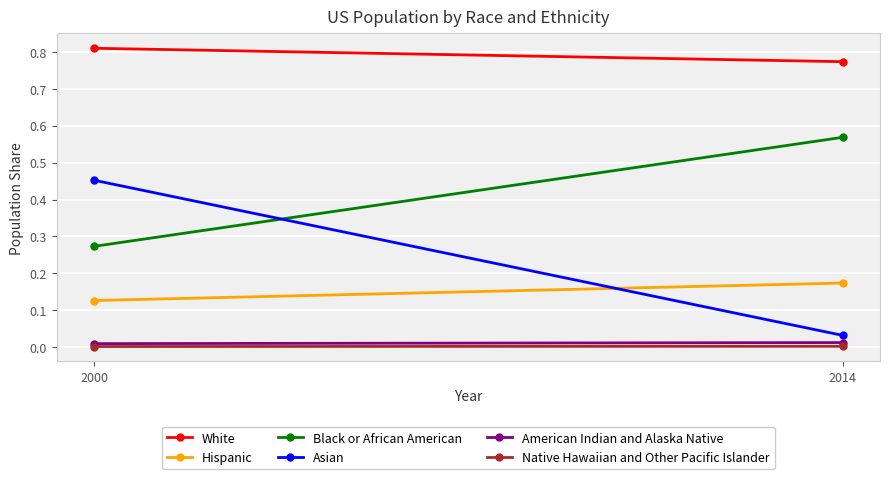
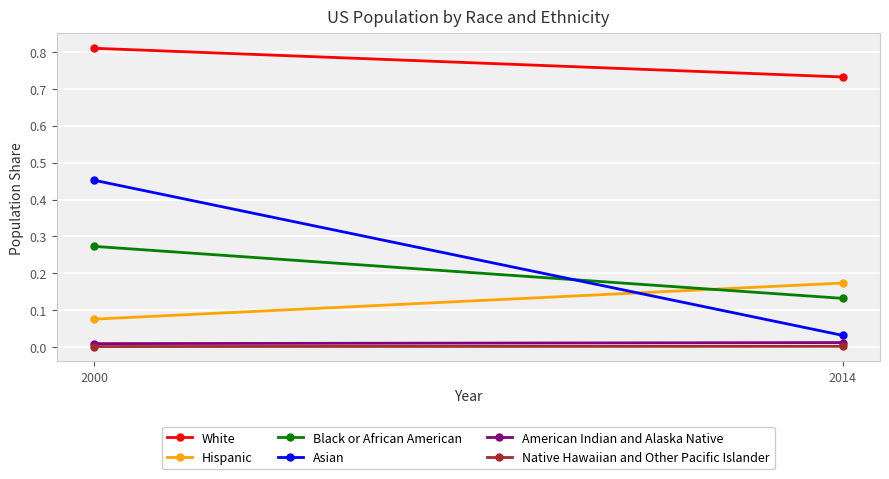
  {
    "White": {
      "2000": 0.81,
-     "2014": 0.77
+     "2014": 0.73
    },
    "Hispanic": {
-     "2000": 0.13,
+     "2000": 0.08,
      "2014": 0.17
    },
    "Black or African American": {
      "2000": 0.27,
-     "2014": 0.57
+     "2014": 0.13
    },
    "Asian": {
      "2000": 0.45,
      "2014": 0.03
    },
    "American Indian and Alaska Native": {
      "2000": 0.01,
      "2014": 0.01
    },
    "Native Hawaiian and Other Pacific Islander": {
      "2000": 0.00,
      "2014": 0.00
    }
  }
